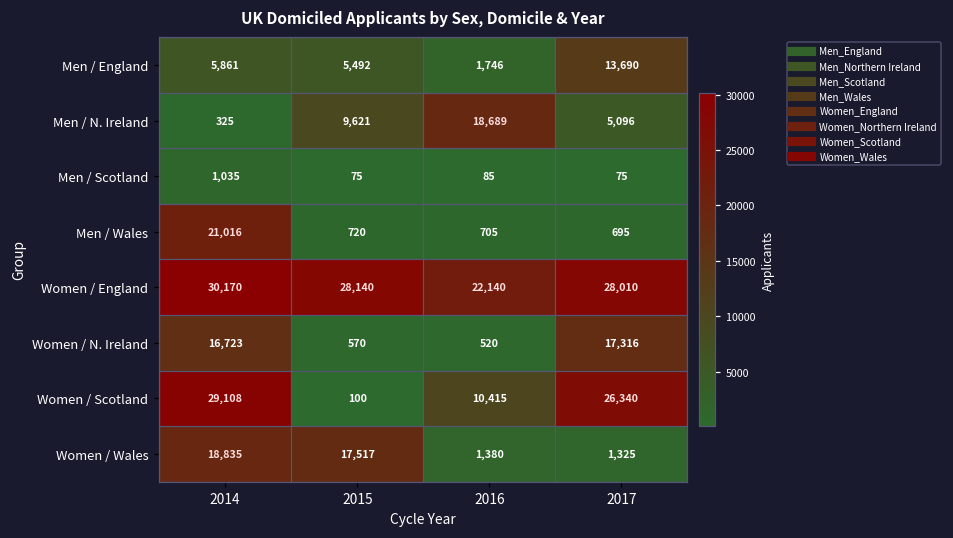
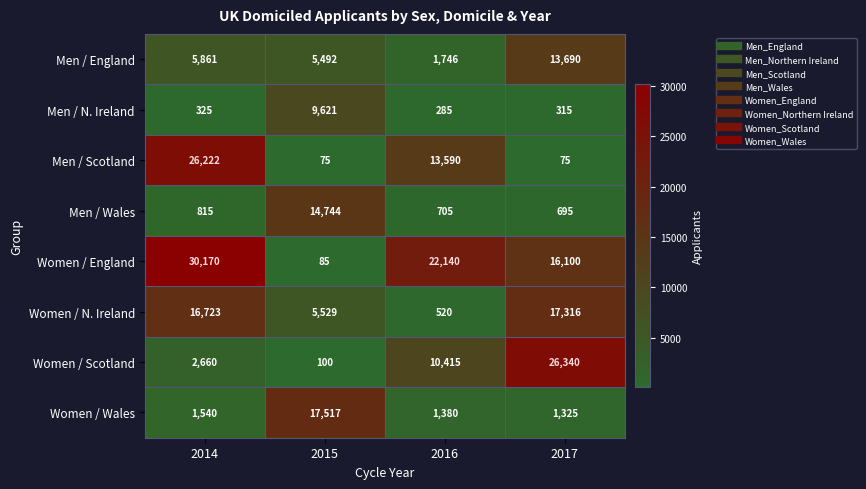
  {
    "Men / England": {
      "2014": "5,861",
      "2015": "5,492",
      "2016": "1,746",
      "2017": "13,690"
    },
    "Men / N. Ireland": {
      "2014": "325",
      "2015": "9,621",
-     "2016": "18,689",
-     "2017": "5,096"
+     "2016": "285",
+     "2017": "315"
    },
    "Men / Scotland": {
-     "2014": "1,035",
+     "2014": "26,222",
      "2015": "75",
-     "2016": "85",
+     "2016": "13,590",
      "2017": "75"
    },
    "Men / Wales": {
-     "2014": "21,016",
-     "2015": "720",
+     "2014": "815",
+     "2015": "14,744",
      "2016": "705",
      "2017": "695"
    },
    "Women / England": {
      "2014": "30,170",
-     "2015": "28,140",
+     "2015": "85",
      "2016": "22,140",
-     "2017": "28,010"
+     "2017": "16,100"
    },
    "Women / N. Ireland": {
      "2014": "16,723",
-     "2015": "570",
+     "2015": "5,529",
      "2016": "520",
      "2017": "17,316"
    },
    "Women / Scotland": {
-     "2014": "29,108",
+     "2014": "2,660",
      "2015": "100",
      "2016": "10,415",
      "2017": "26,340"
    },
    "Women / Wales": {
-     "2014": "18,835",
+     "2014": "1,540",
      "2015": "17,517",
      "2016": "1,380",
      "2017": "1,325"
    }
  }
